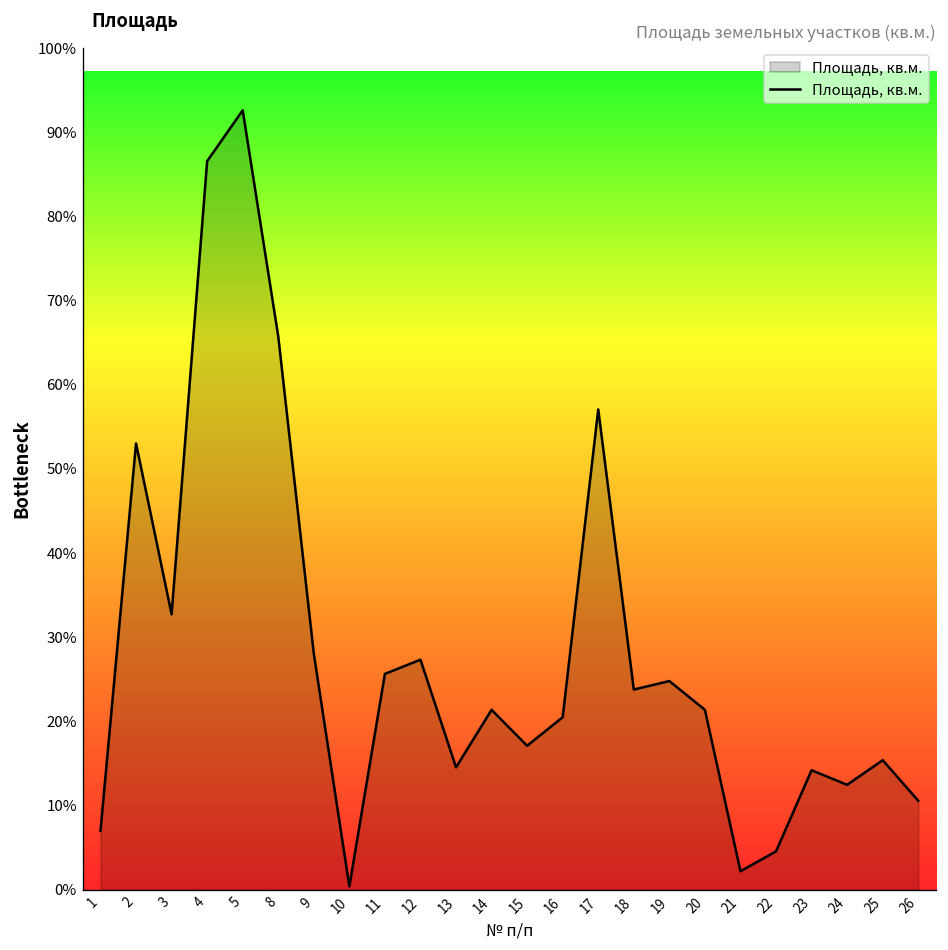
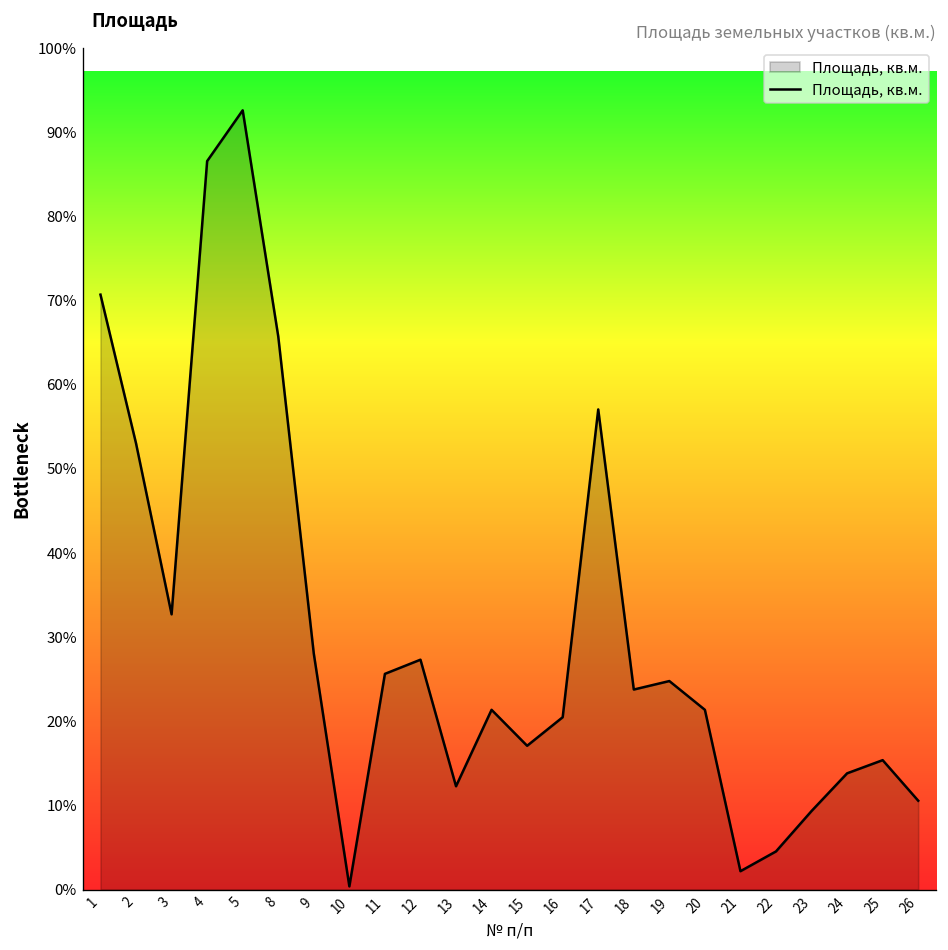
  {
-   "1": "7%",
+   "1": "71%",
    "2": "53%",
    "3": "33%",
    "4": "87%",
    "5": "93%",
    "8": "66%",
    "9": "28%",
    "10": "0%",
    "11": "26%",
    "12": "27%",
-   "13": "15%",
+   "13": "12%",
    "14": "21%",
    "15": "17%",
    "16": "20%",
    "17": "57%",
    "18": "24%",
    "19": "25%",
    "20": "21%",
    "21": "2%",
    "22": "5%",
-   "23": "14%",
-   "24": "12%",
+   "23": "9%",
+   "24": "14%",
    "25": "15%",
    "26": "11%"
  }
